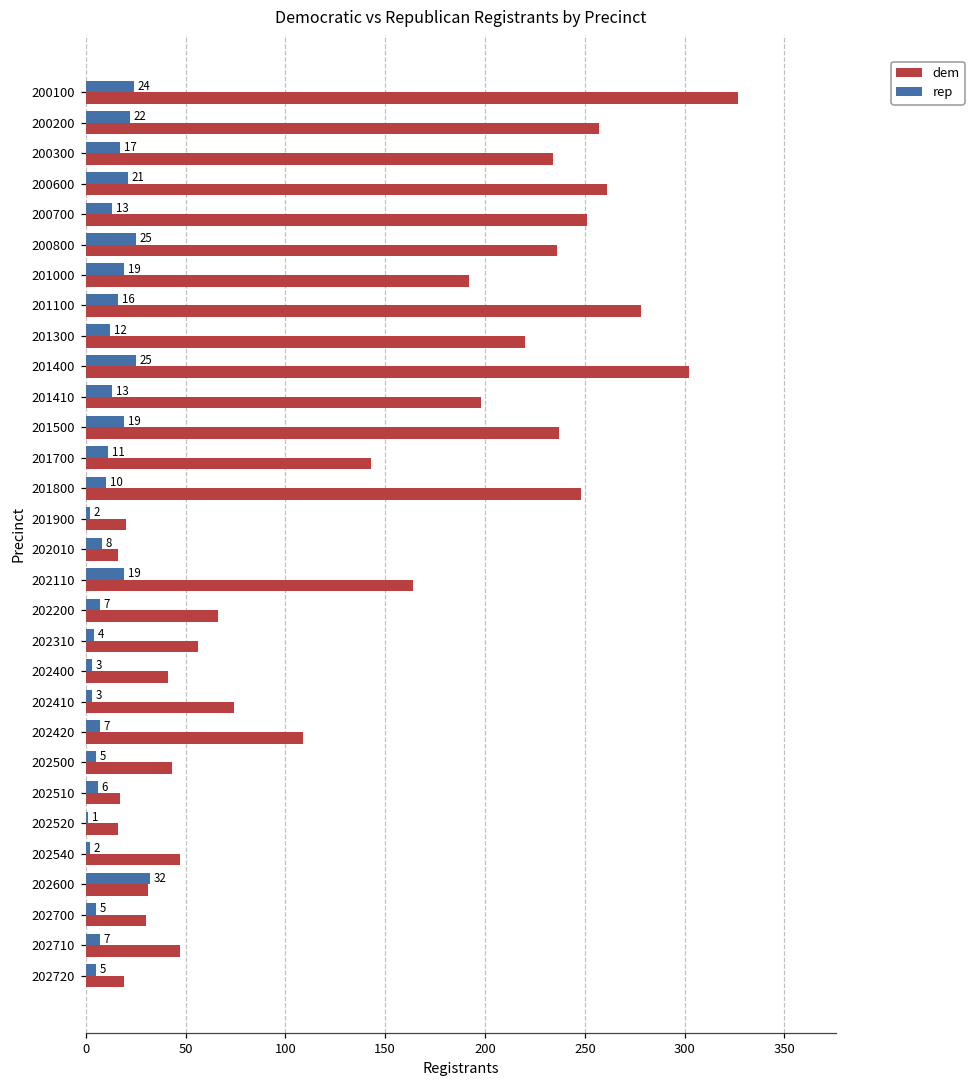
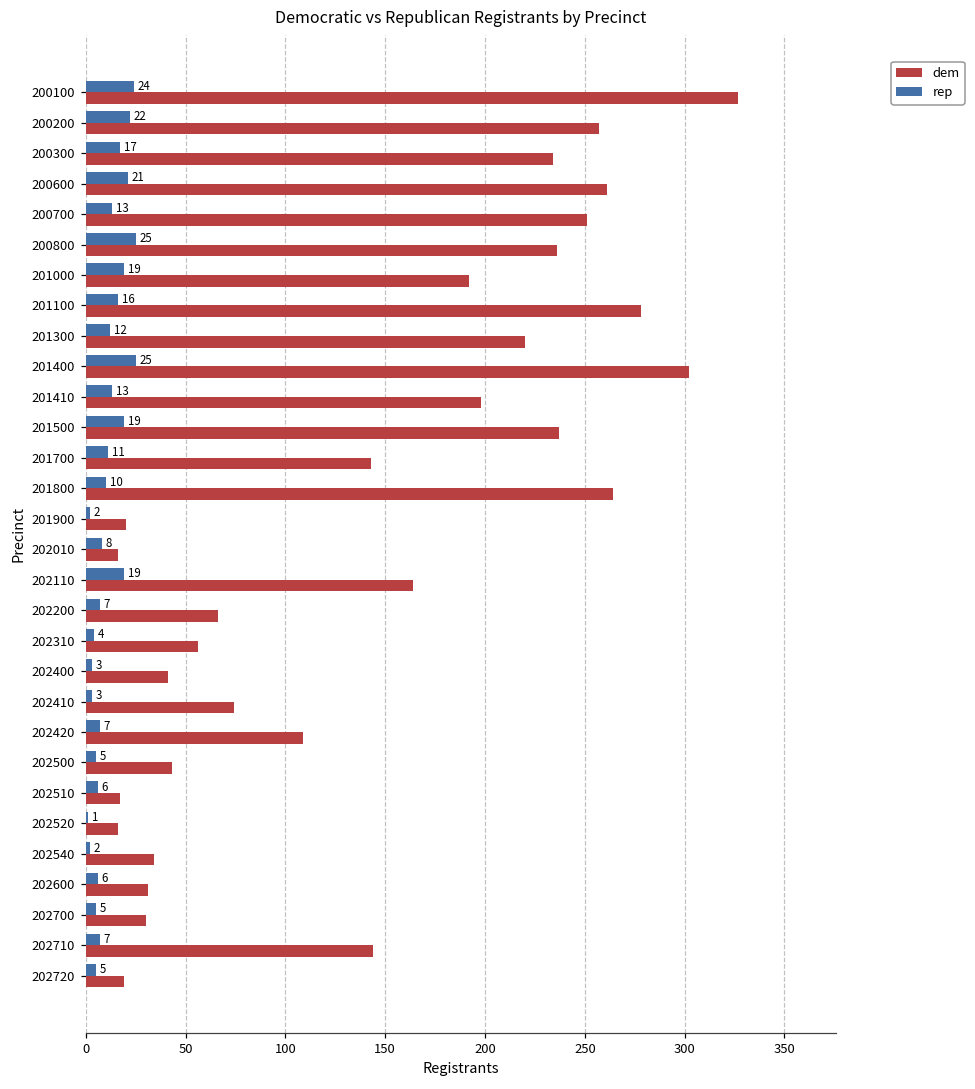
  {
    "dem": {
      "200100": 327,
      "200200": 257,
      "200300": 234,
      "200600": 261,
      "200700": 251,
      "200800": 236,
      "201000": 192,
      "201100": 278,
      "201300": 220,
      "201400": 302,
      "201410": 198,
      "201500": 237,
      "201700": 143,
-     "201800": 248,
+     "201800": 264,
      "201900": 20,
      "202010": 16,
      "202110": 164,
      "202200": 66,
      "202310": 56,
      "202400": 41,
      "202410": 74,
      "202420": 109,
      "202500": 43,
      "202510": 17,
      "202520": 16,
-     "202540": 47,
+     "202540": 34,
      "202600": 31,
      "202700": 30,
-     "202710": 47,
+     "202710": 144,
      "202720": 19
    },
    "rep": {
      "200100": 24,
      "200200": 22,
      "200300": 17,
      "200600": 21,
      "200700": 13,
      "200800": 25,
      "201000": 19,
      "201100": 16,
      "201300": 12,
      "201400": 25,
      "201410": 13,
      "201500": 19,
      "201700": 11,
      "201800": 10,
      "201900": 2,
      "202010": 8,
      "202110": 19,
      "202200": 7,
      "202310": 4,
      "202400": 3,
      "202410": 3,
      "202420": 7,
      "202500": 5,
      "202510": 6,
      "202520": 1,
      "202540": 2,
-     "202600": 32,
+     "202600": 6,
      "202700": 5,
      "202710": 7,
      "202720": 5
    }
  }
